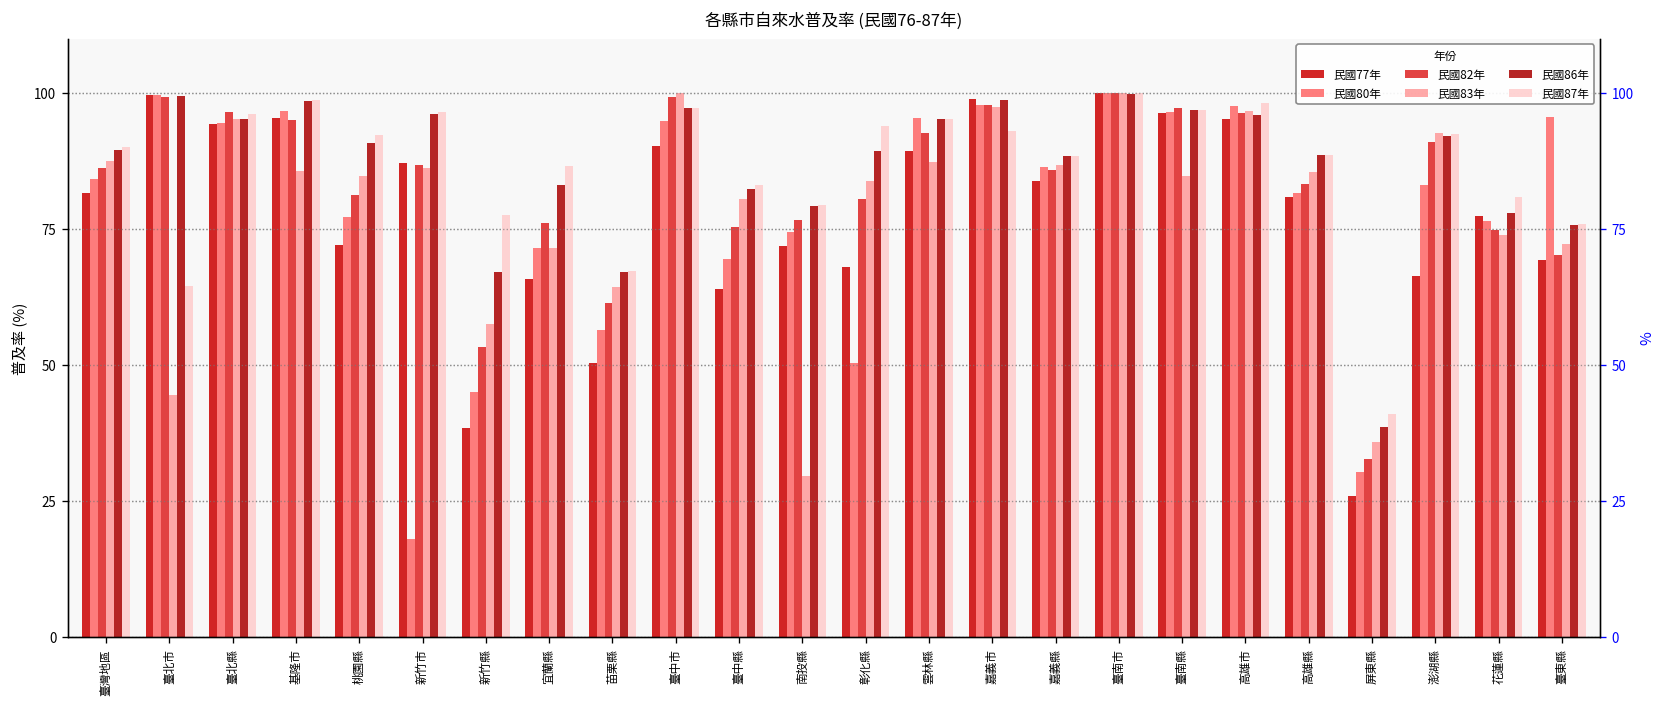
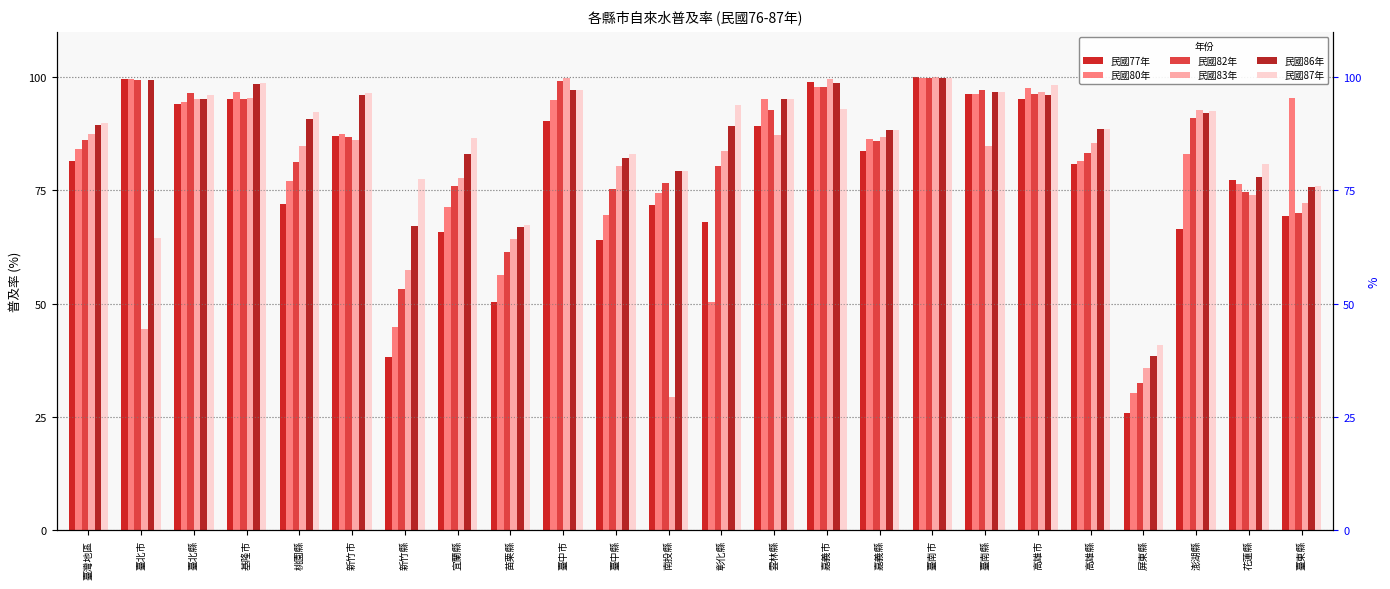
  {
    "民國80年": {
      "臺灣地區": 84,
      "臺北市": 100,
      "臺北縣": 95,
      "基隆市": 97,
      "桃園縣": 77,
-     "新竹市": 18,
+     "新竹市": 88,
      "新竹縣": 45,
      "宜蘭縣": 71,
      "苗栗縣": 56,
      "臺中市": 95,
      "臺中縣": 70,
      "南投縣": 75,
      "彰化縣": 50,
      "雲林縣": 95,
      "嘉義市": 98,
      "嘉義縣": 86,
      "臺南市": 100,
      "臺南縣": 96,
      "高雄市": 98,
      "高雄縣": 82,
      "屏東縣": 30,
      "澎湖縣": 83,
      "花蓮縣": 76,
      "臺東縣": 96
    },
    "民國83年": {
      "臺灣地區": 88,
      "臺北市": 44,
      "臺北縣": 95,
-     "基隆市": 86,
+     "基隆市": 95,
      "桃園縣": 85,
      "新竹市": 86,
      "新竹縣": 57,
-     "宜蘭縣": 72,
+     "宜蘭縣": 78,
      "苗栗縣": 64,
      "臺中市": 100,
      "臺中縣": 80,
      "南投縣": 30,
      "彰化縣": 84,
      "雲林縣": 87,
-     "嘉義市": 97,
+     "嘉義市": 100,
      "嘉義縣": 87,
      "臺南市": 100,
      "臺南縣": 85,
      "高雄市": 97,
      "高雄縣": 86,
      "屏東縣": 36,
      "澎湖縣": 93,
      "花蓮縣": 74,
      "臺東縣": 72
    },
    "民國87年": {
      "臺灣地區": 90,
      "臺北市": 65,
      "臺北縣": 96,
      "基隆市": 99,
      "桃園縣": 92,
      "新竹市": 97,
      "新竹縣": 78,
      "宜蘭縣": 87,
      "苗栗縣": 67,
      "臺中市": 97,
      "臺中縣": 83,
      "南投縣": 79,
      "彰化縣": 94,
      "雲林縣": 95,
      "嘉義市": 93,
      "嘉義縣": 88,
      "臺南市": 100,
      "臺南縣": 97,
      "高雄市": 98,
      "高雄縣": 89,
      "屏東縣": 41,
      "澎湖縣": 93,
      "花蓮縣": 81,
      "臺東縣": 76
    }
  }
